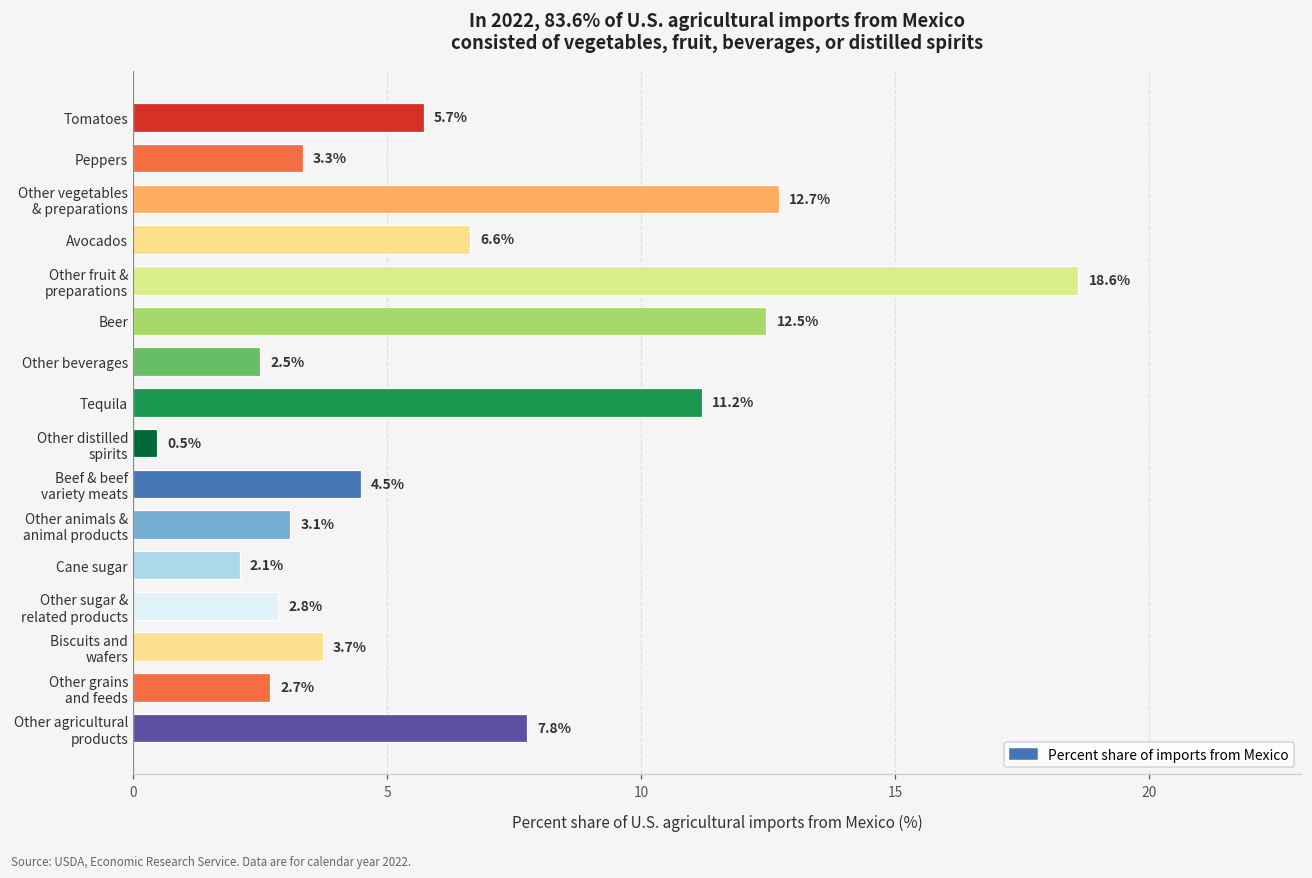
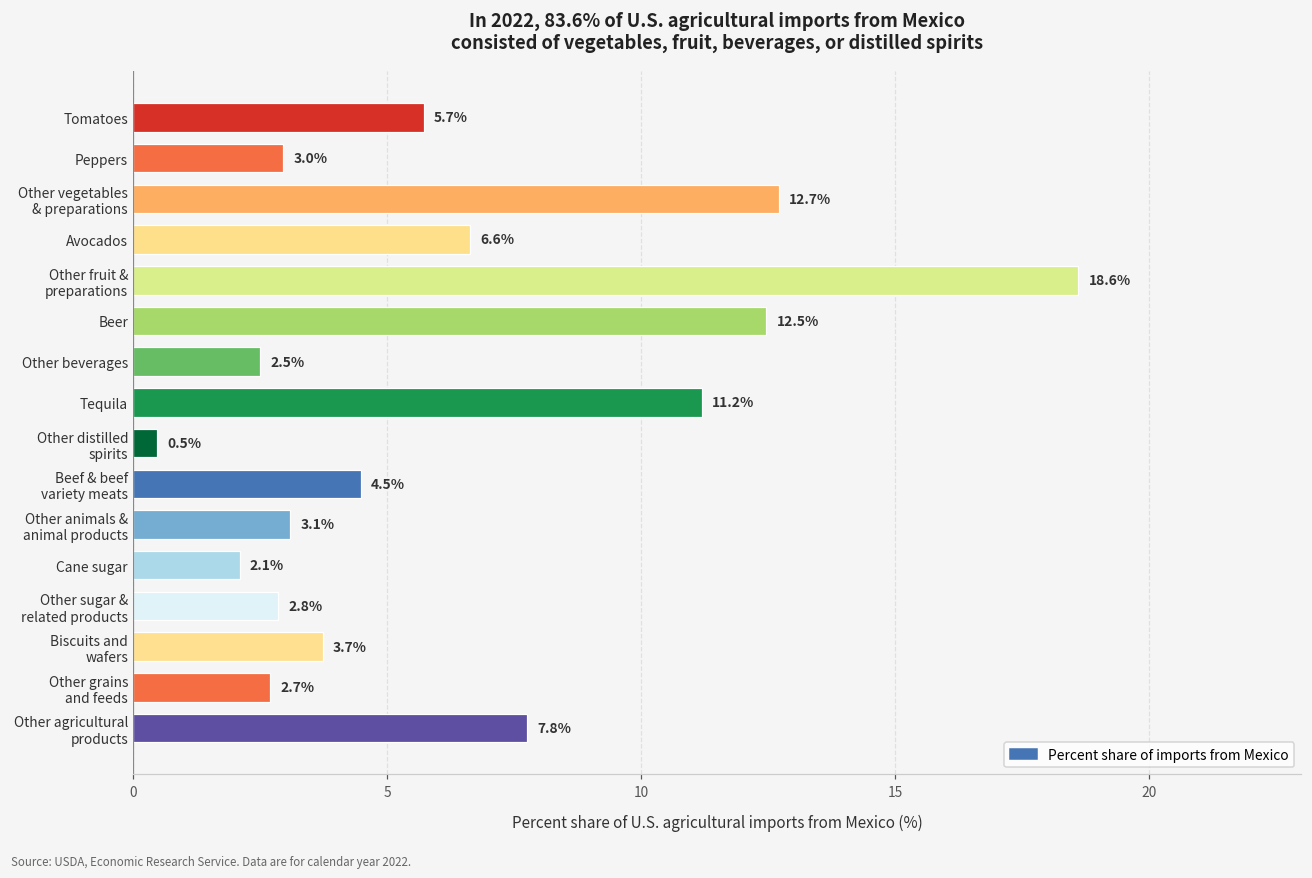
  {
    "Tomatoes": "5.7%",
-   "Peppers": "3.3%",
+   "Peppers": "3.0%",
    "Other vegetables & preparations": "12.7%",
    "Avocados": "6.6%",
    "Other fruit & preparations": "18.6%",
    "Beer": "12.5%",
    "Other beverages": "2.5%",
    "Tequila": "11.2%",
    "Other distilled spirits": "0.5%",
    "Beef & beef variety meats": "4.5%",
    "Other animals & animal products": "3.1%",
    "Cane sugar": "2.1%",
    "Other sugar & related products": "2.8%",
    "Biscuits and wafers": "3.7%",
    "Other grains and feeds": "2.7%",
    "Other agricultural products": "7.8%"
  }
